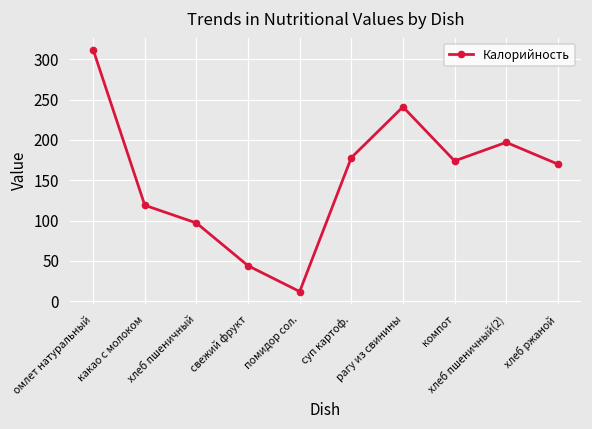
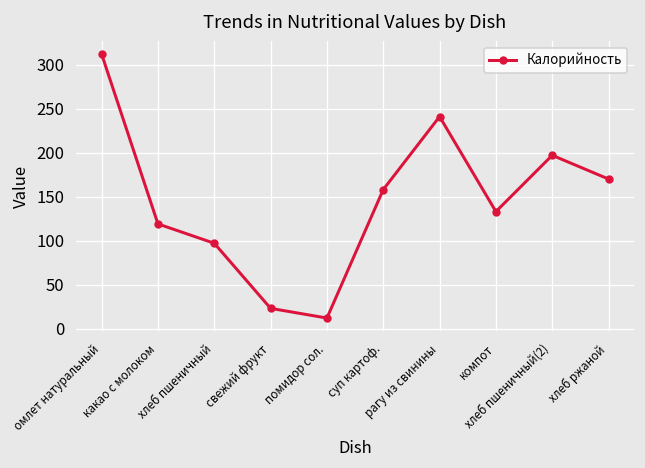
  {
    "омлет натуральный": 310,
    "какао с молоком": 120,
    "хлеб пшеничный": 100,
-   "свежий фрукт": 40,
+   "свежий фрукт": 20,
    "помидор сол.": 10,
-   "суп картоф.": 180,
+   "суп картоф.": 160,
    "рагу из свинины": 240,
-   "компот": 170,
+   "компот": 130,
    "хлеб пшеничный(2)": 200,
    "хлеб ржаной": 170
  }
